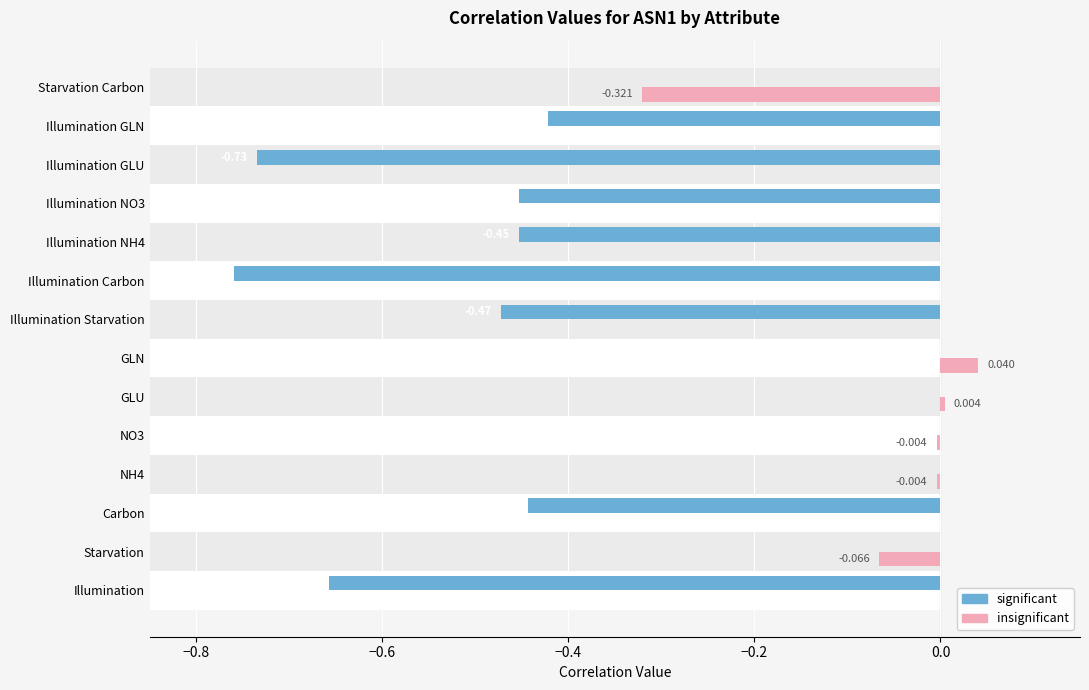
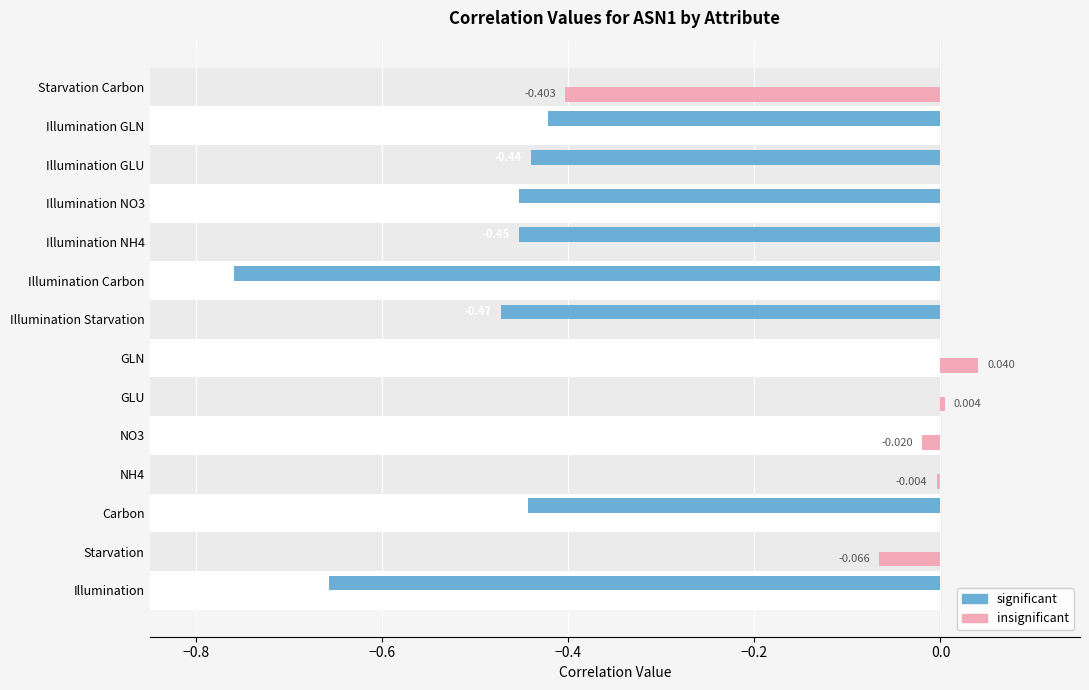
  {
    "significant": {
      "Starvation Carbon": 0.00,
-     "Illumination GLU": -0.73,
+     "Illumination GLU": -0.44,
      "GLN": 0.00,
      "GLU": 0.00,
      "NO3": 0.00,
      "NH4": 0.00,
      "Starvation": 0.00
    },
    "insignificant": {
-     "Starvation Carbon": -0.321,
+     "Starvation Carbon": -0.403,
      "GLN": 0.040,
      "GLU": 0.004,
-     "NO3": -0.004
+     "NO3": -0.020
    }
  }
